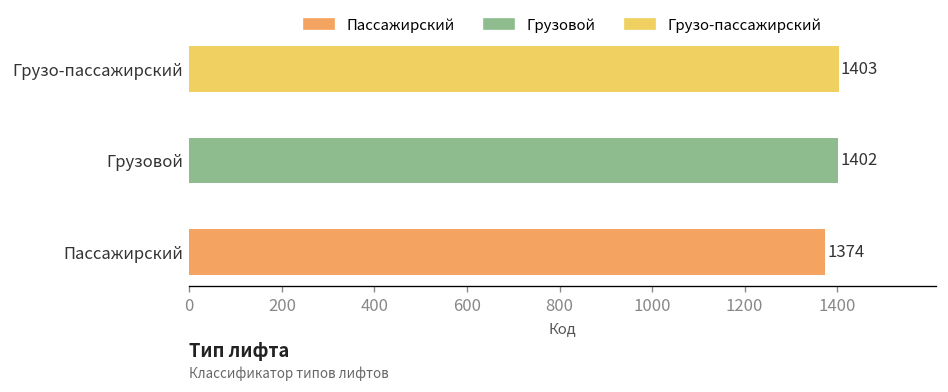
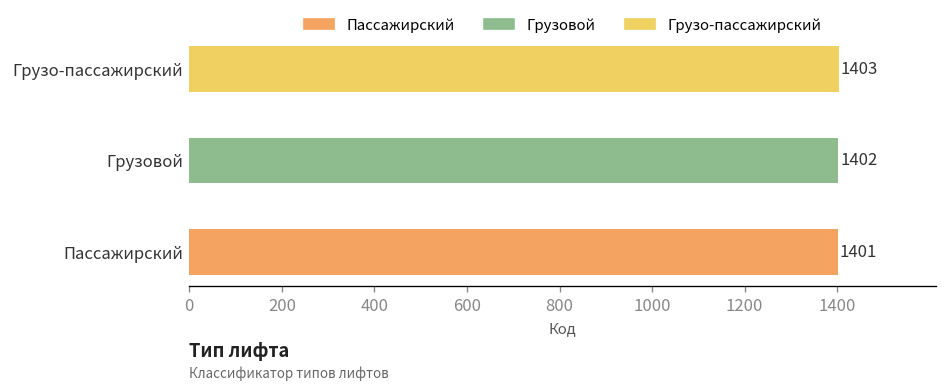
  {
    "Грузо-пассажирский": 1403,
    "Грузовой": 1402,
-   "Пассажирский": 1374
+   "Пассажирский": 1401
  }
